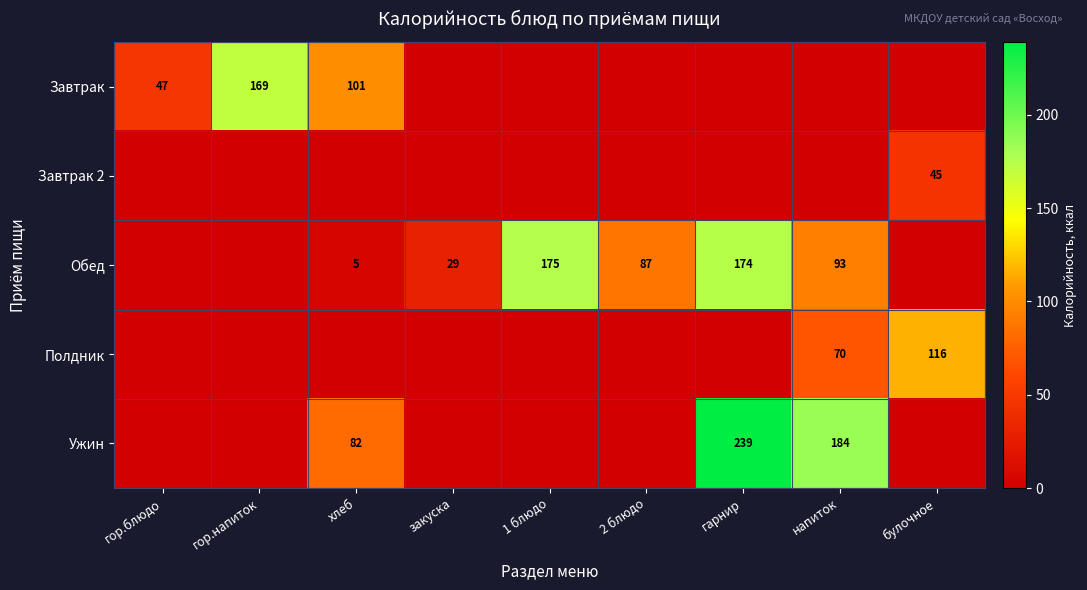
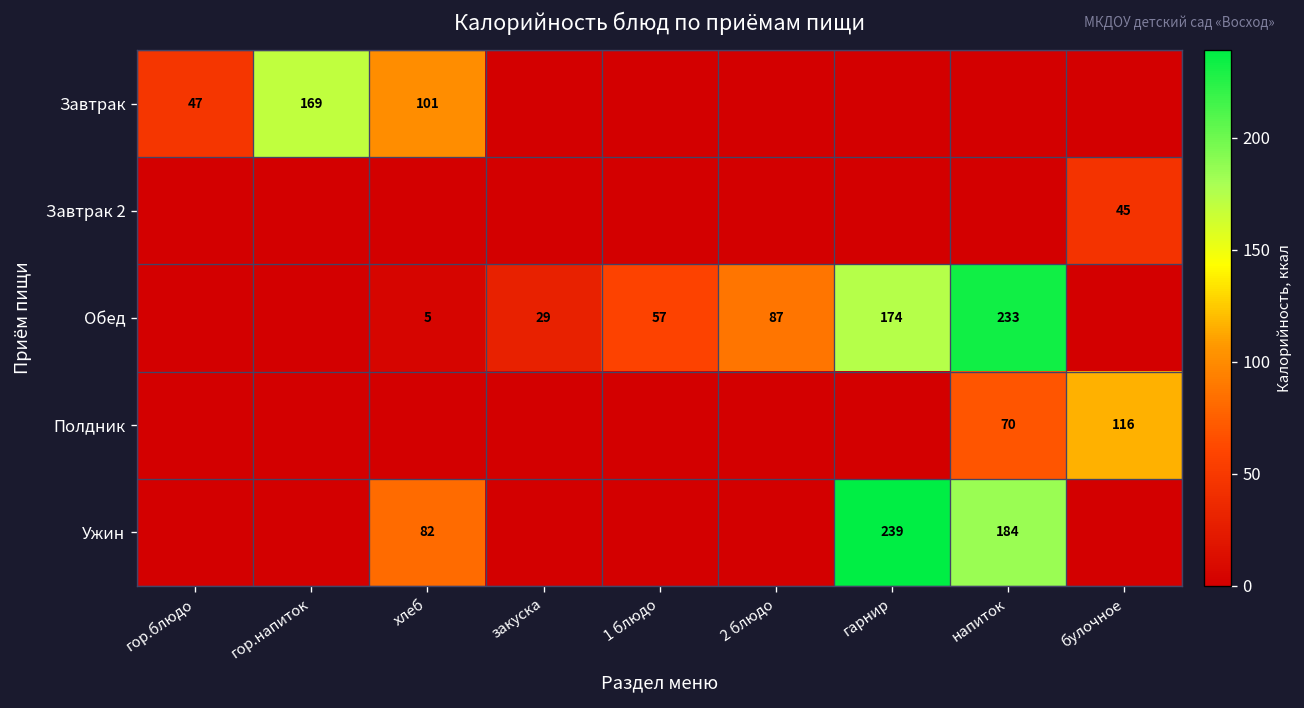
  {
    "Завтрак": {
      "гор.блюдо": 47,
      "гор.напиток": 169,
      "хлеб": 101
    },
    "Завтрак 2": {
      "булочное": 45
    },
    "Обед": {
      "хлеб": 5,
      "закуска": 29,
-     "1 блюдо": 175,
+     "1 блюдо": 57,
      "2 блюдо": 87,
      "гарнир": 174,
-     "напиток": 93
+     "напиток": 233
    },
    "Полдник": {
      "напиток": 70,
      "булочное": 116
    },
    "Ужин": {
      "хлеб": 82,
      "гарнир": 239,
      "напиток": 184
    }
  }
